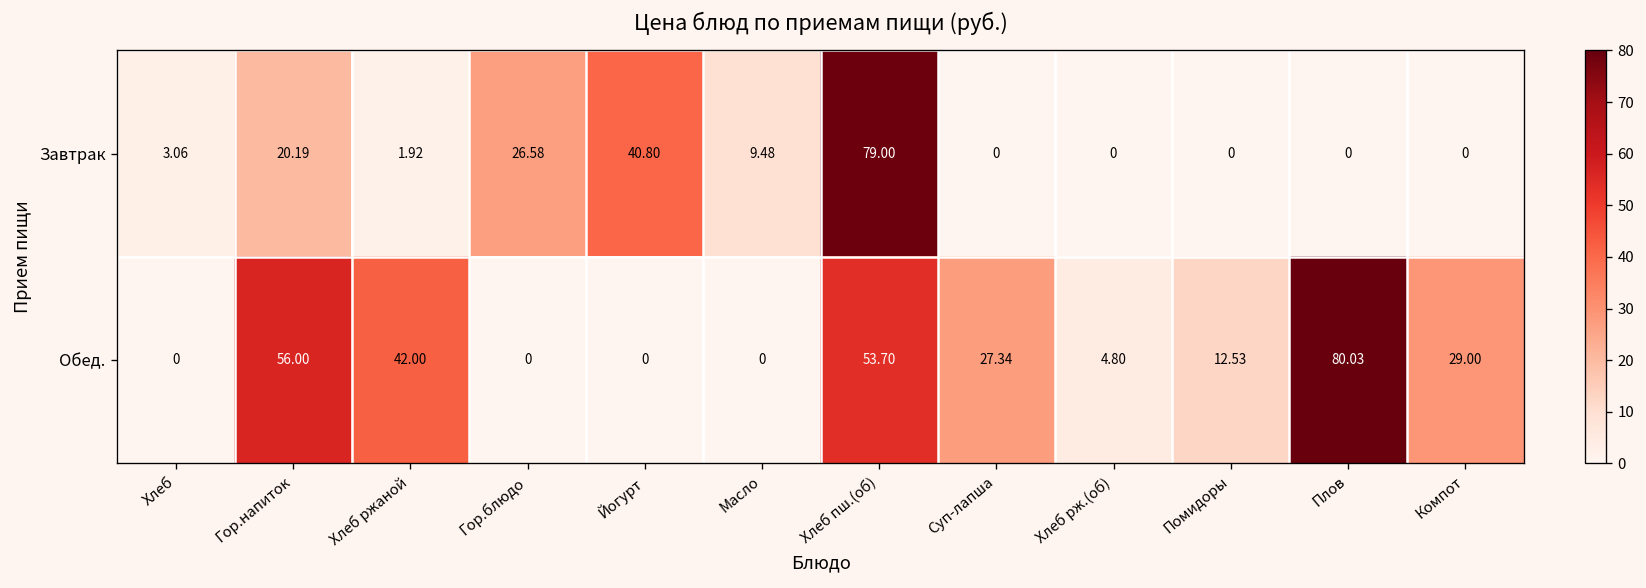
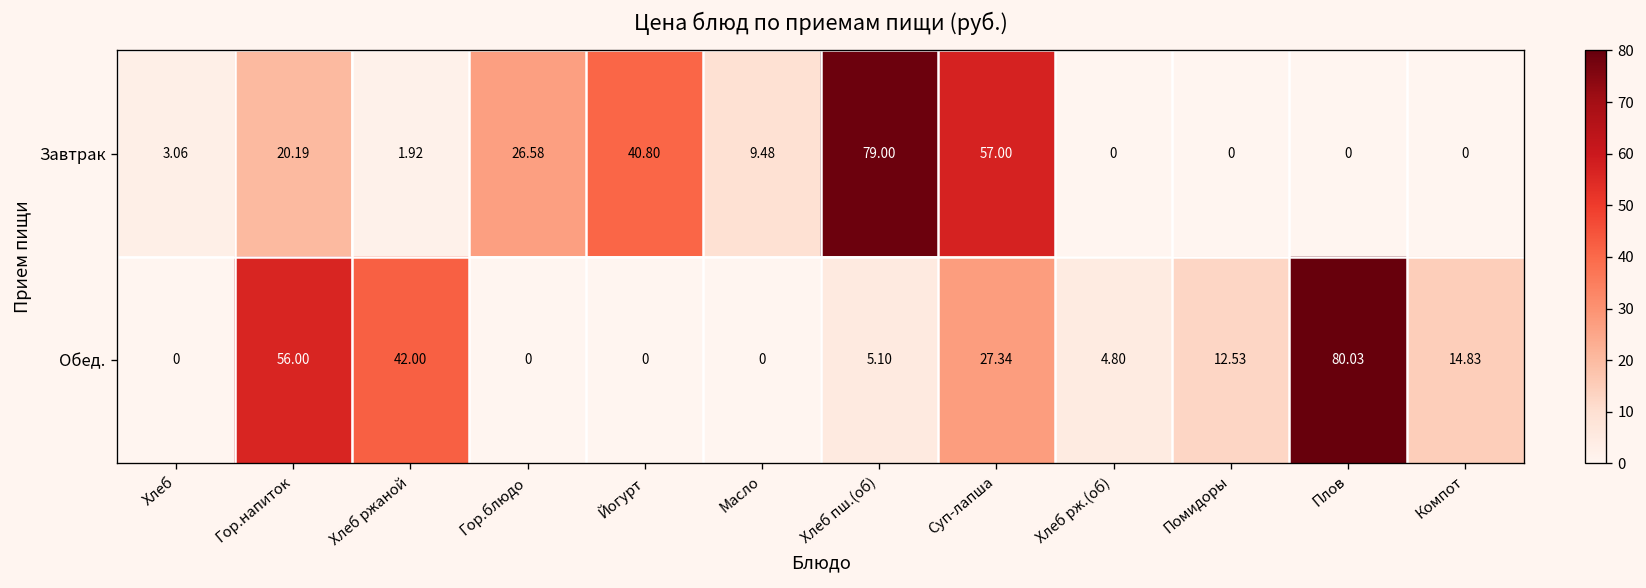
  {
    "Завтрак": {
      "Хлеб": 3.06,
      "Гор.напиток": 20.19,
      "Хлеб ржаной": 1.92,
      "Гор.блюдо": 26.58,
      "Йогурт": 40.80,
      "Масло": 9.48,
      "Хлеб пш.(об)": 79.00,
-     "Суп-лапша": 0,
+     "Суп-лапша": 57.00,
      "Хлеб рж.(об)": 0,
      "Помидоры": 0,
      "Плов": 0,
      "Компот": 0
    },
    "Обед.": {
      "Хлеб": 0,
      "Гор.напиток": 56.00,
      "Хлеб ржаной": 42.00,
      "Гор.блюдо": 0,
      "Йогурт": 0,
      "Масло": 0,
-     "Хлеб пш.(об)": 53.70,
+     "Хлеб пш.(об)": 5.10,
      "Суп-лапша": 27.34,
      "Хлеб рж.(об)": 4.80,
      "Помидоры": 12.53,
      "Плов": 80.03,
-     "Компот": 29.00
+     "Компот": 14.83
    }
  }
